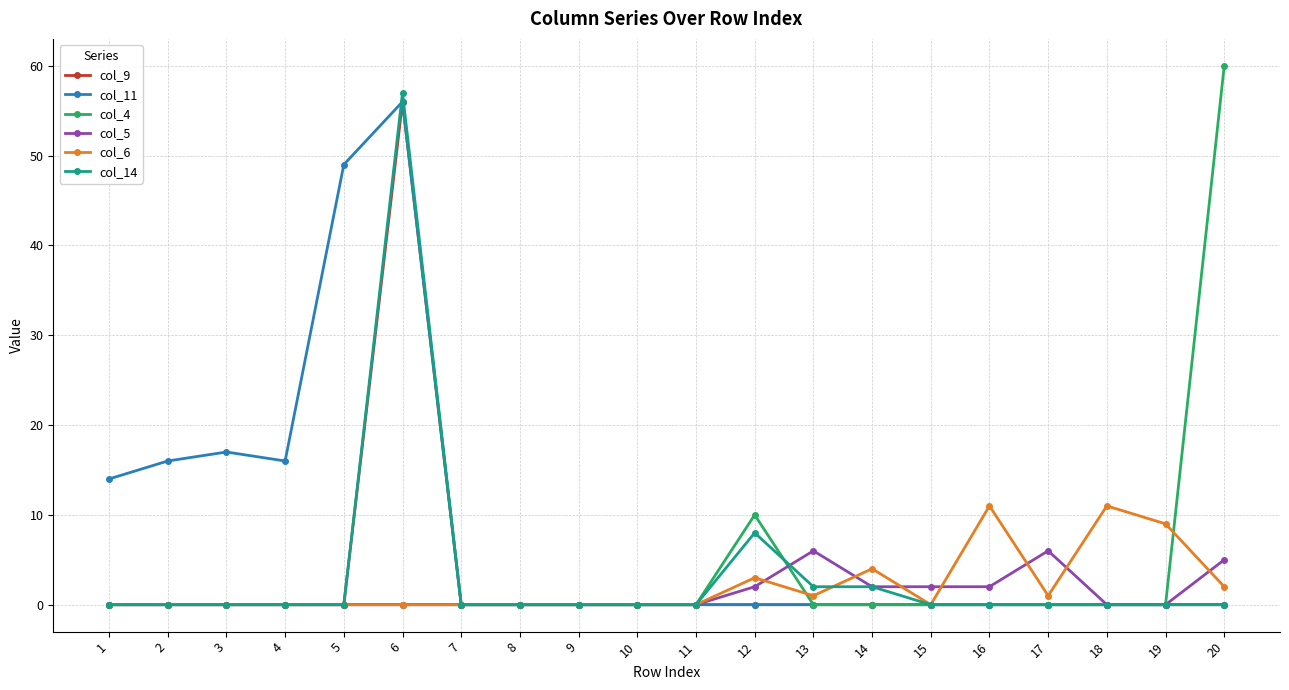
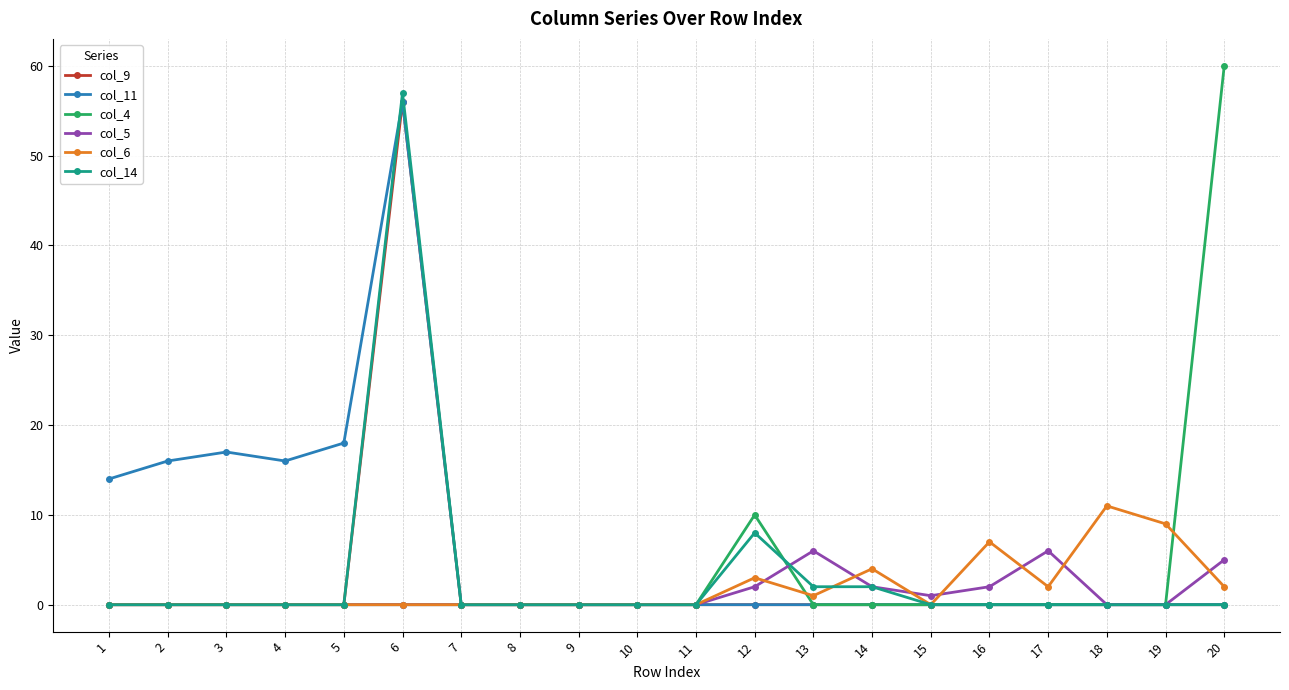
  {
    "col_11": {
      "1": 14,
      "2": 16,
      "3": 17,
      "4": 16,
-     "5": 49
+     "5": 18
    },
    "col_5": {
      "12": 2,
      "13": 6,
-     "15": 2,
+     "15": 1,
      "16": 2,
      "17": 6,
      "20": 5
    },
    "col_6": {
      "12": 3,
      "13": 1,
      "14": 4,
-     "16": 11,
-     "17": 1,
+     "16": 7,
+     "17": 2,
      "18": 11,
      "19": 9,
      "20": 2
    }
  }
